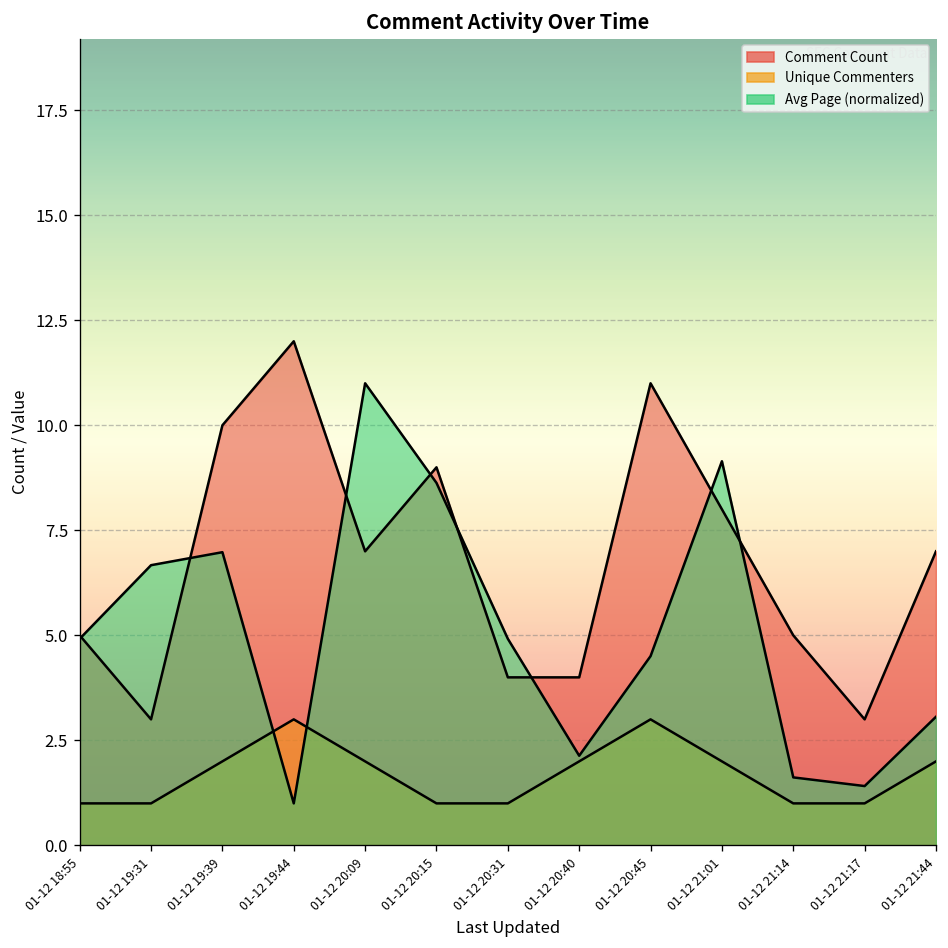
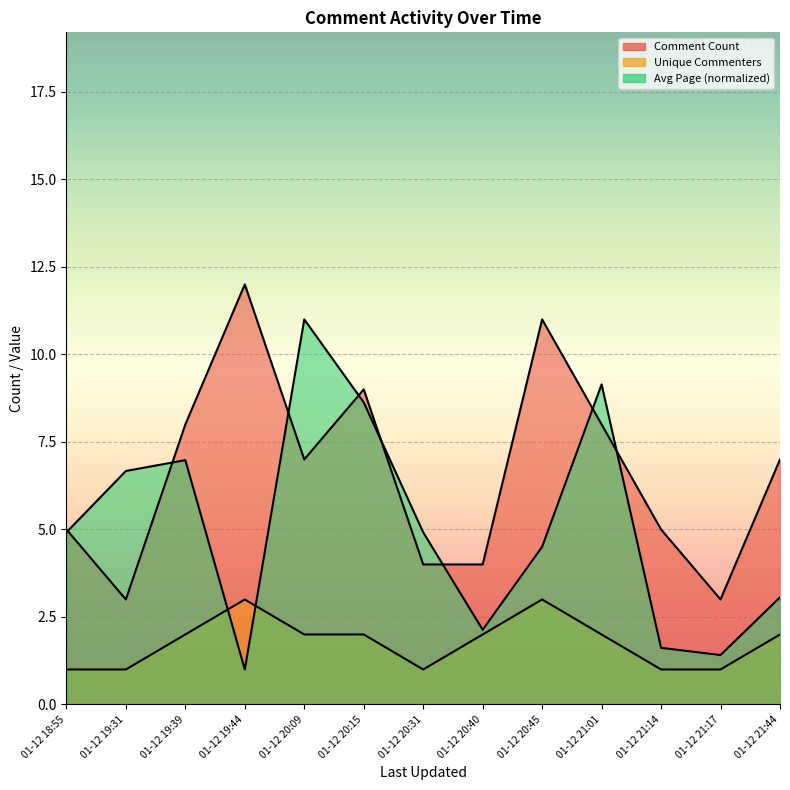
  {
    "Comment Count": {
      "01-12 18:55": 5,
      "01-12 19:31": 3,
-     "01-12 19:39": 10,
+     "01-12 19:39": 8,
      "01-12 19:44": 12,
      "01-12 20:09": 7,
      "01-12 20:15": 9,
      "01-12 20:31": 4,
      "01-12 20:40": 4,
      "01-12 20:45": 11,
      "01-12 21:01": 8,
      "01-12 21:14": 5,
      "01-12 21:17": 3,
      "01-12 21:44": 7
    },
    "Unique Commenters": {
      "01-12 18:55": 1,
      "01-12 19:31": 1,
      "01-12 19:39": 2,
      "01-12 19:44": 3,
      "01-12 20:09": 2,
-     "01-12 20:15": 1,
+     "01-12 20:15": 2,
      "01-12 20:31": 1,
      "01-12 20:40": 2,
      "01-12 20:45": 3,
      "01-12 21:01": 2,
      "01-12 21:14": 1,
      "01-12 21:17": 1,
      "01-12 21:44": 2
    },
    "Avg Page (normalized)": {
      "01-12 18:55": 4.9,
      "01-12 19:31": 6.7,
      "01-12 19:39": 7,
      "01-12 19:44": 1,
      "01-12 20:09": 11,
      "01-12 20:15": 8.6,
      "01-12 20:31": 4.9,
      "01-12 20:40": 2.1,
      "01-12 20:45": 4.5,
      "01-12 21:01": 9.1,
      "01-12 21:14": 1.6,
      "01-12 21:17": 1.4,
      "01-12 21:44": 3
    }
  }
